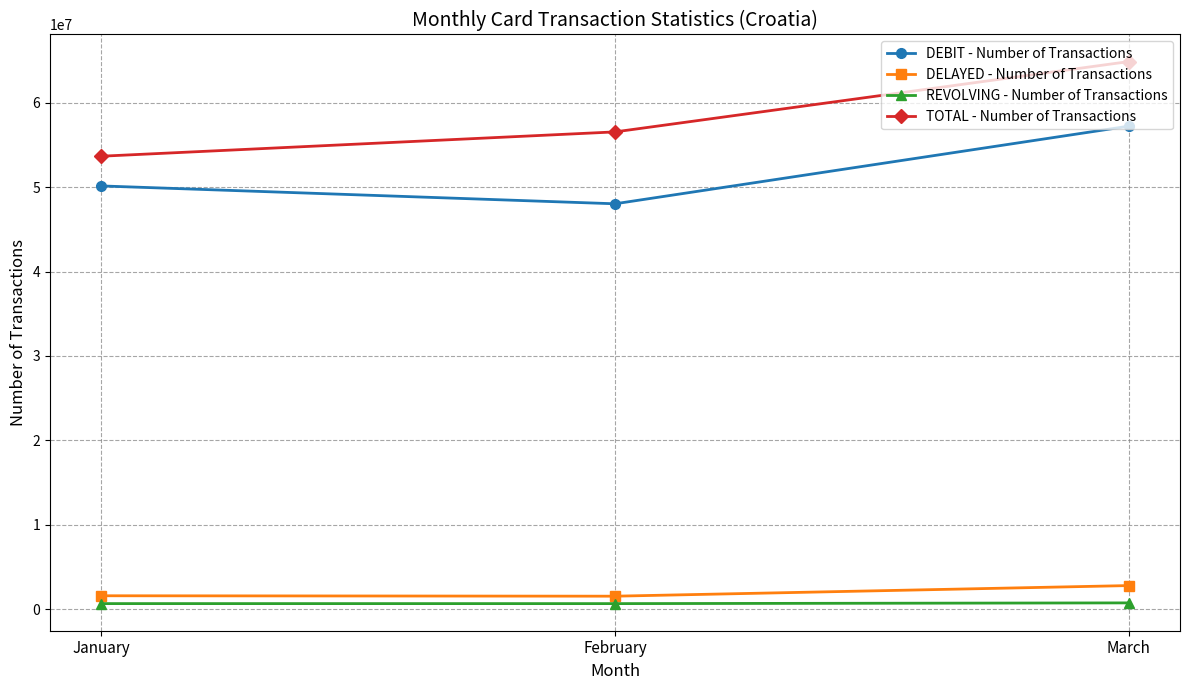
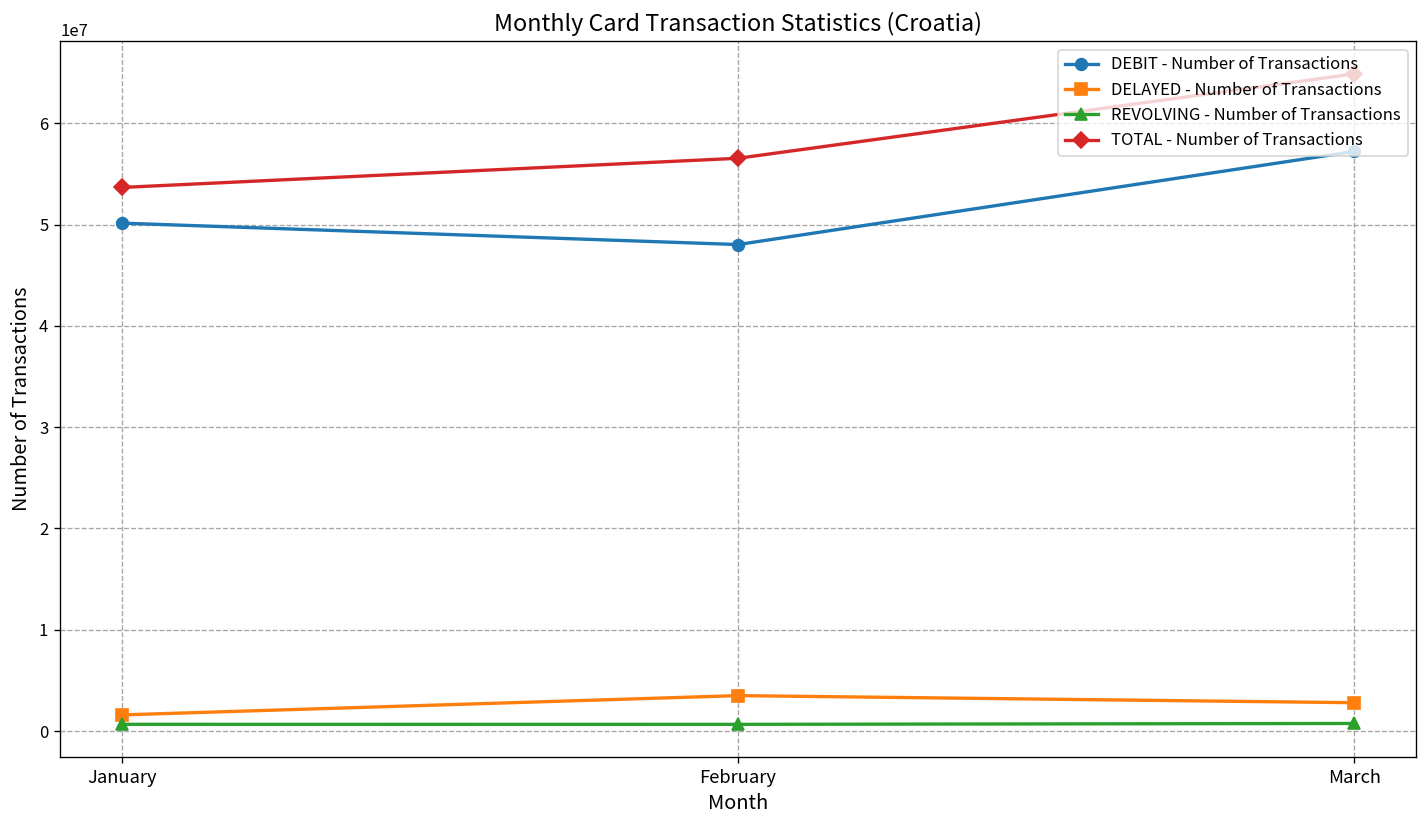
  {
    "DEBIT - Number of Transactions": {
      "January": 50000000,
      "February": 48000000
    },
    "DELAYED - Number of Transactions": {
      "January": 2000000,
-     "February": 2000000,
+     "February": 4000000,
      "March": 3000000
    },
    "REVOLVING - Number of Transactions": {
      "January": 1000000,
      "February": 1000000,
      "March": 1000000
    },
    "TOTAL - Number of Transactions": {
      "January": 54000000,
      "February": 57000000
    }
  }
